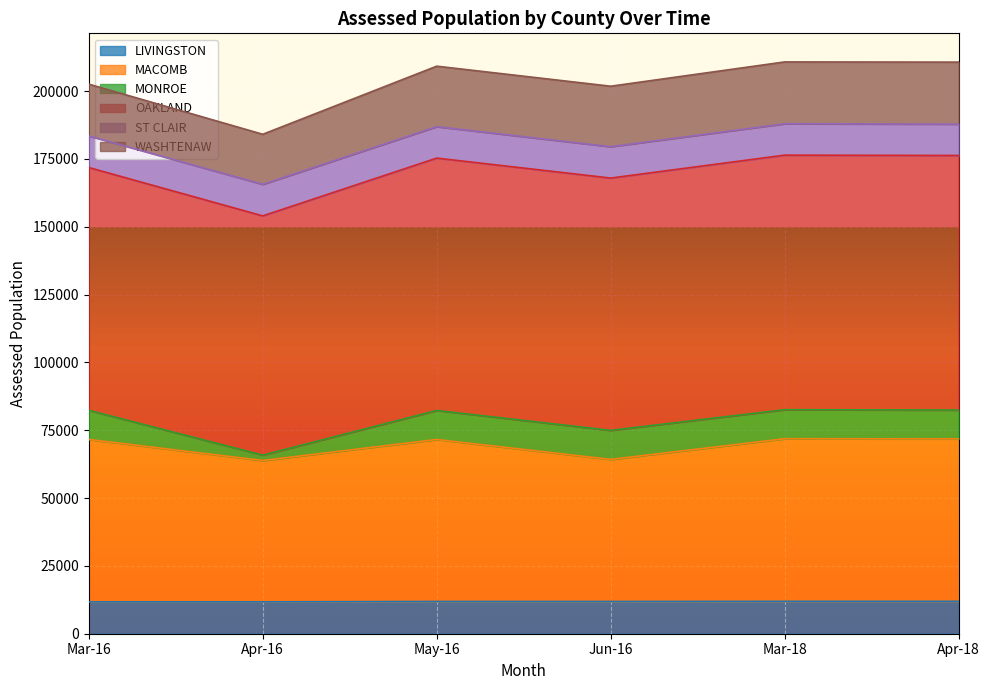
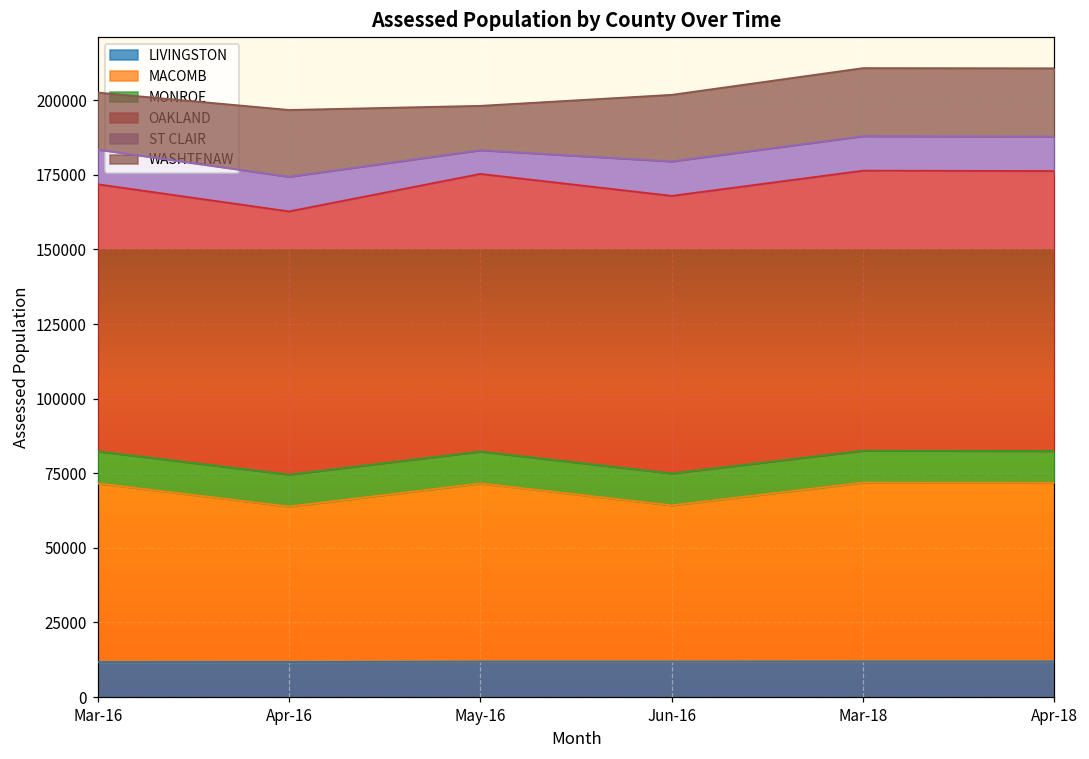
  {
    "LIVINGSTON": {
      "Mar-16": 12000,
      "Apr-16": 12000,
      "May-16": 12000,
      "Jun-16": 12000,
      "Mar-18": 12000,
      "Apr-18": 12000
    },
    "MACOMB": {
      "Mar-16": 60000,
      "Apr-16": 52000,
      "May-16": 60000,
      "Jun-16": 52000,
      "Mar-18": 60000,
      "Apr-18": 60000
    },
    "MONROE": {
      "Mar-16": 11000,
-     "Apr-16": 2000,
+     "Apr-16": 11000,
      "May-16": 11000,
      "Jun-16": 11000,
      "Mar-18": 11000,
      "Apr-18": 11000
    },
    "OAKLAND": {
      "Mar-16": 89000,
      "Apr-16": 88000,
      "May-16": 93000,
      "Jun-16": 93000,
      "Mar-18": 94000,
      "Apr-18": 94000
    },
    "ST CLAIR": {
      "Mar-16": 12000,
      "Apr-16": 12000,
-     "May-16": 12000,
+     "May-16": 8000,
      "Jun-16": 12000,
      "Mar-18": 12000,
      "Apr-18": 12000
    },
    "WASHTENAW": {
      "Mar-16": 19000,
-     "Apr-16": 18000,
-     "May-16": 22000,
+     "Apr-16": 22000,
+     "May-16": 15000,
      "Jun-16": 22000,
      "Mar-18": 23000,
      "Apr-18": 23000
    }
  }
